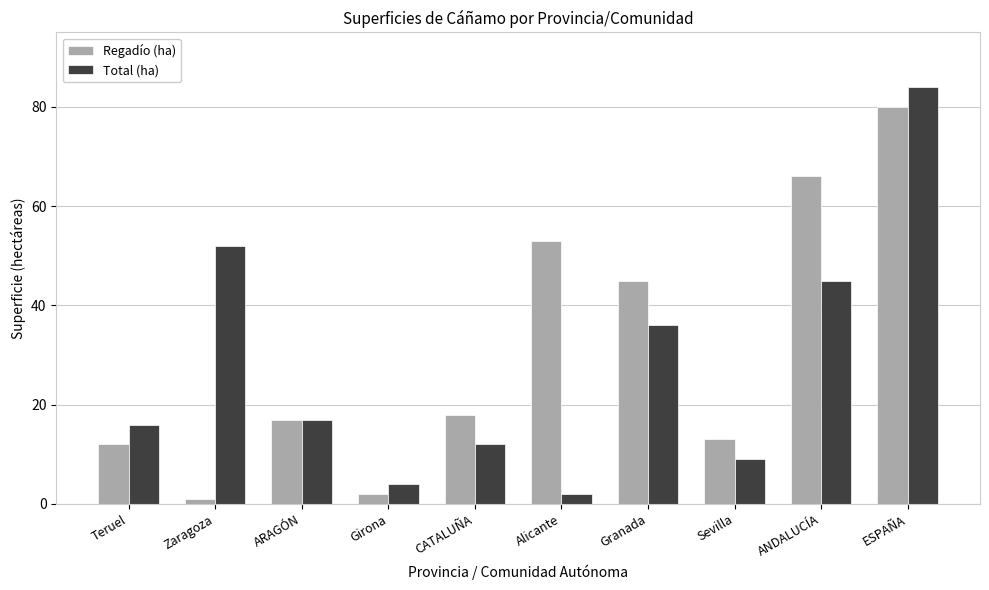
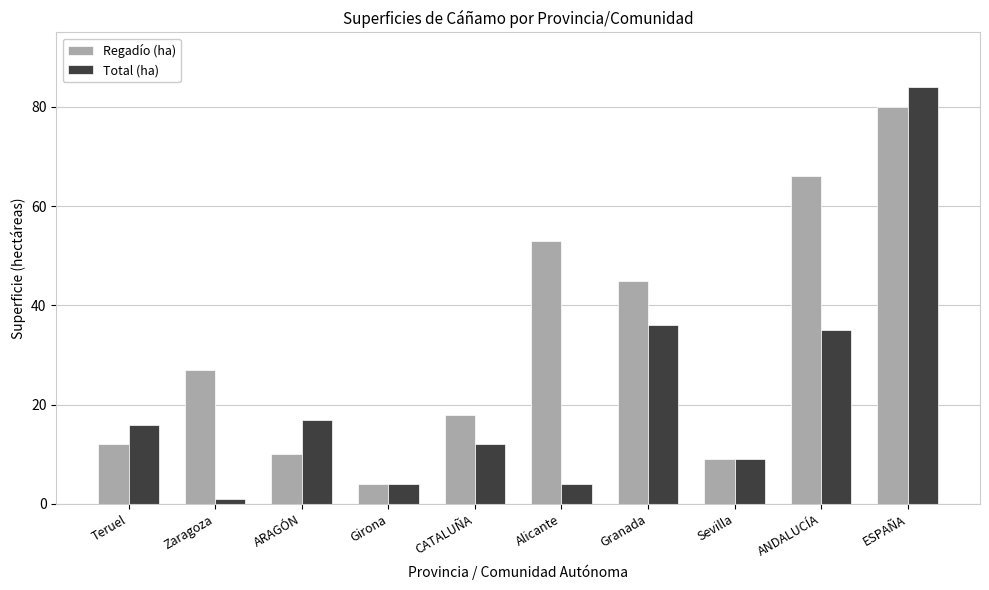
  {
    "Regadío (ha)": {
      "Teruel": 12,
-     "Zaragoza": 1,
-     "ARAGÓN": 17,
-     "Girona": 2,
+     "Zaragoza": 27,
+     "ARAGÓN": 10,
+     "Girona": 4,
      "CATALUÑA": 18,
      "Alicante": 53,
      "Granada": 45,
-     "Sevilla": 13,
+     "Sevilla": 9,
      "ANDALUCÍA": 66,
      "ESPAÑA": 80
    },
    "Total (ha)": {
      "Teruel": 16,
-     "Zaragoza": 52,
+     "Zaragoza": 1,
      "ARAGÓN": 17,
      "Girona": 4,
      "CATALUÑA": 12,
-     "Alicante": 2,
+     "Alicante": 4,
      "Granada": 36,
      "Sevilla": 9,
-     "ANDALUCÍA": 45,
+     "ANDALUCÍA": 35,
      "ESPAÑA": 84
    }
  }
